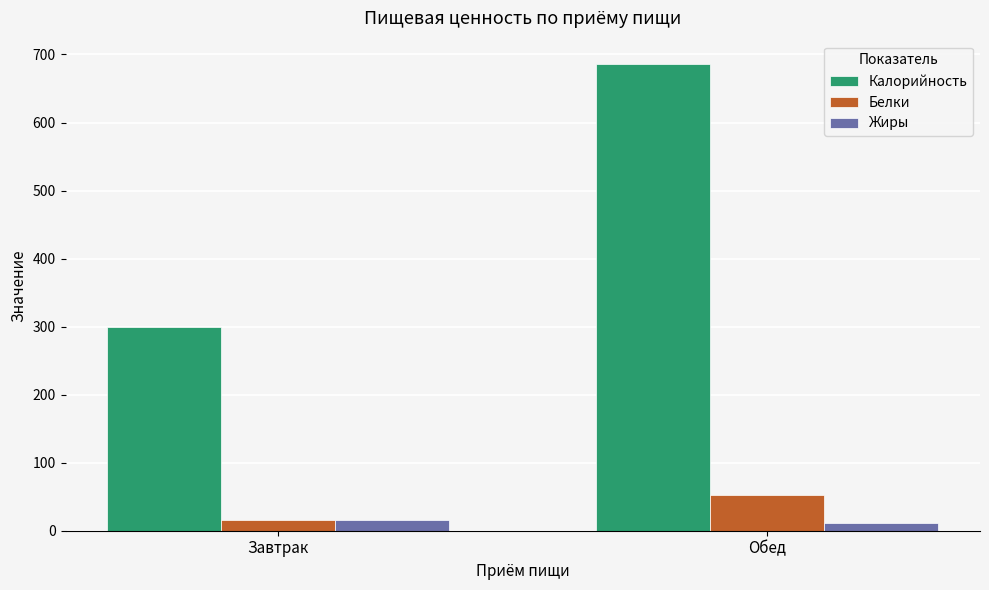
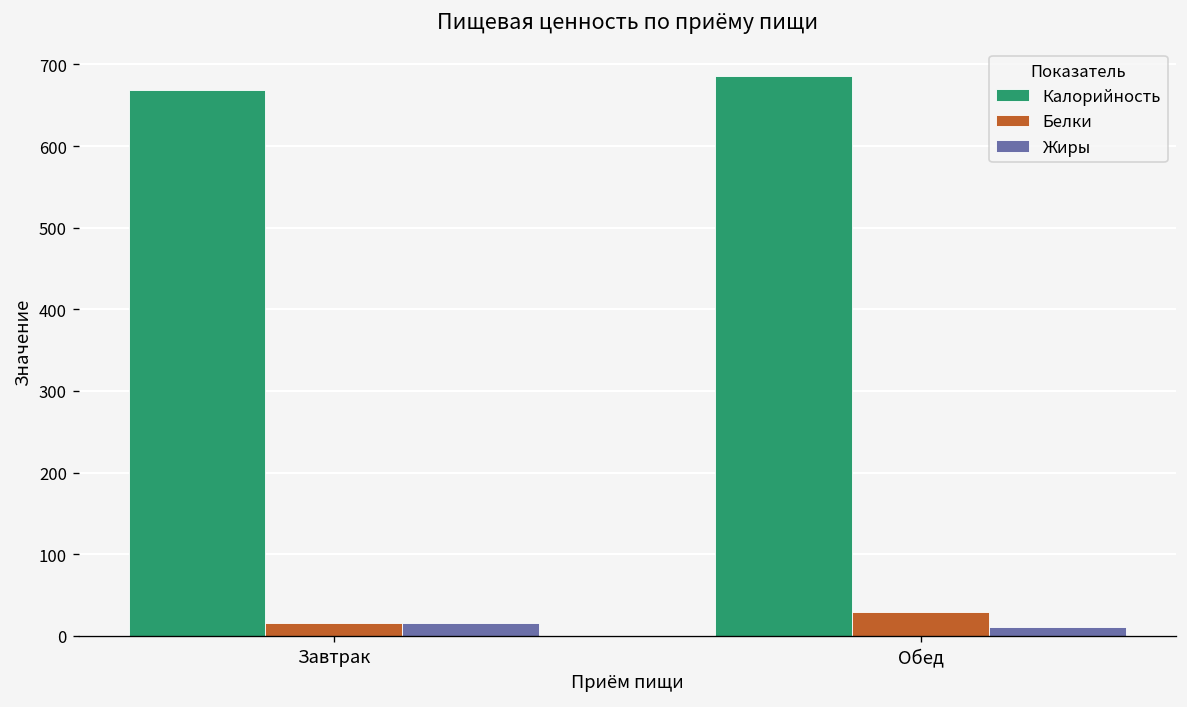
  {
    "Калорийность": {
-     "Завтрак": 300,
+     "Завтрак": 670,
      "Обед": 690
    },
    "Белки": {
      "Завтрак": 20,
-     "Обед": 50
+     "Обед": 30
    },
    "Жиры": {
      "Завтрак": 20,
      "Обед": 10
    }
  }
